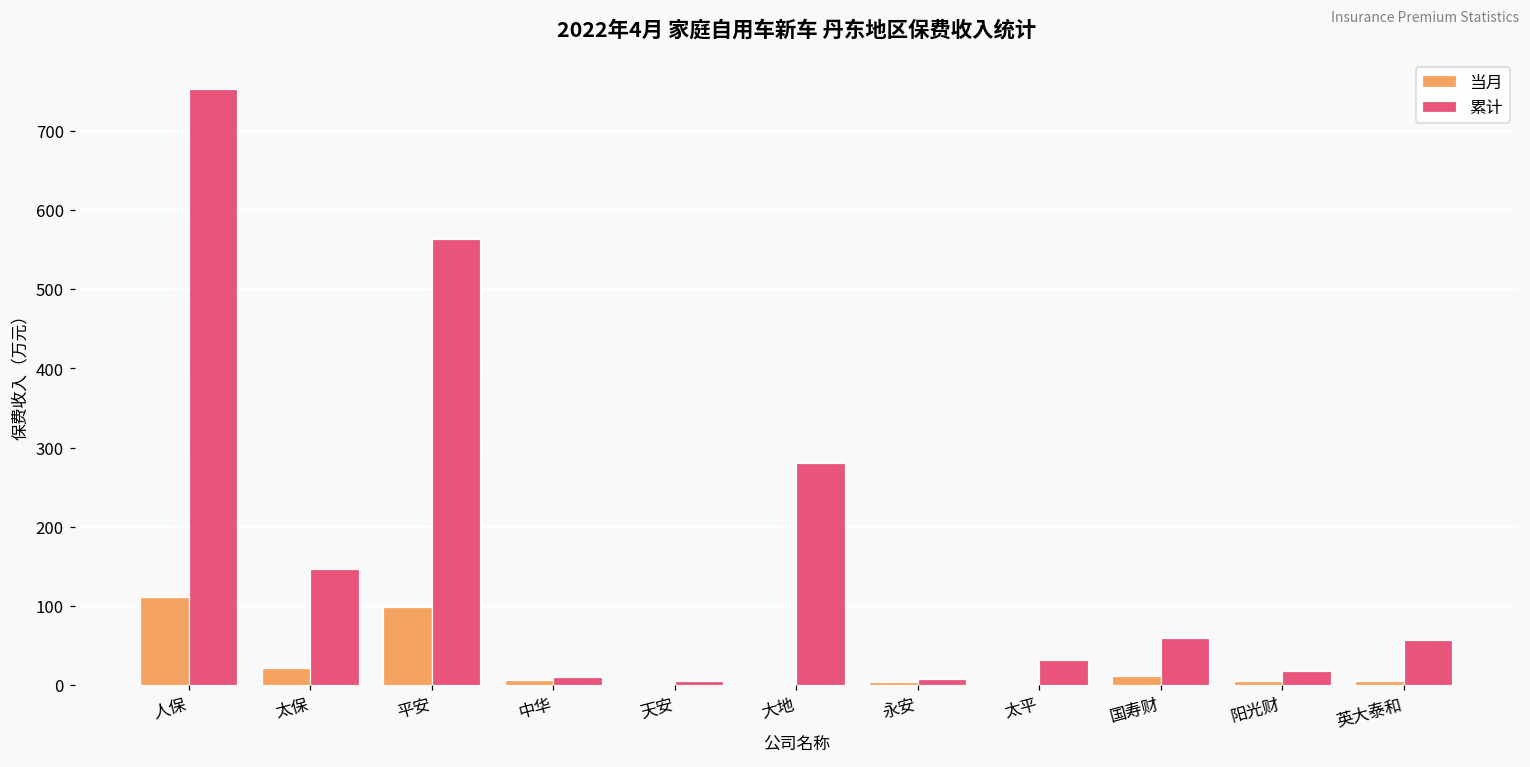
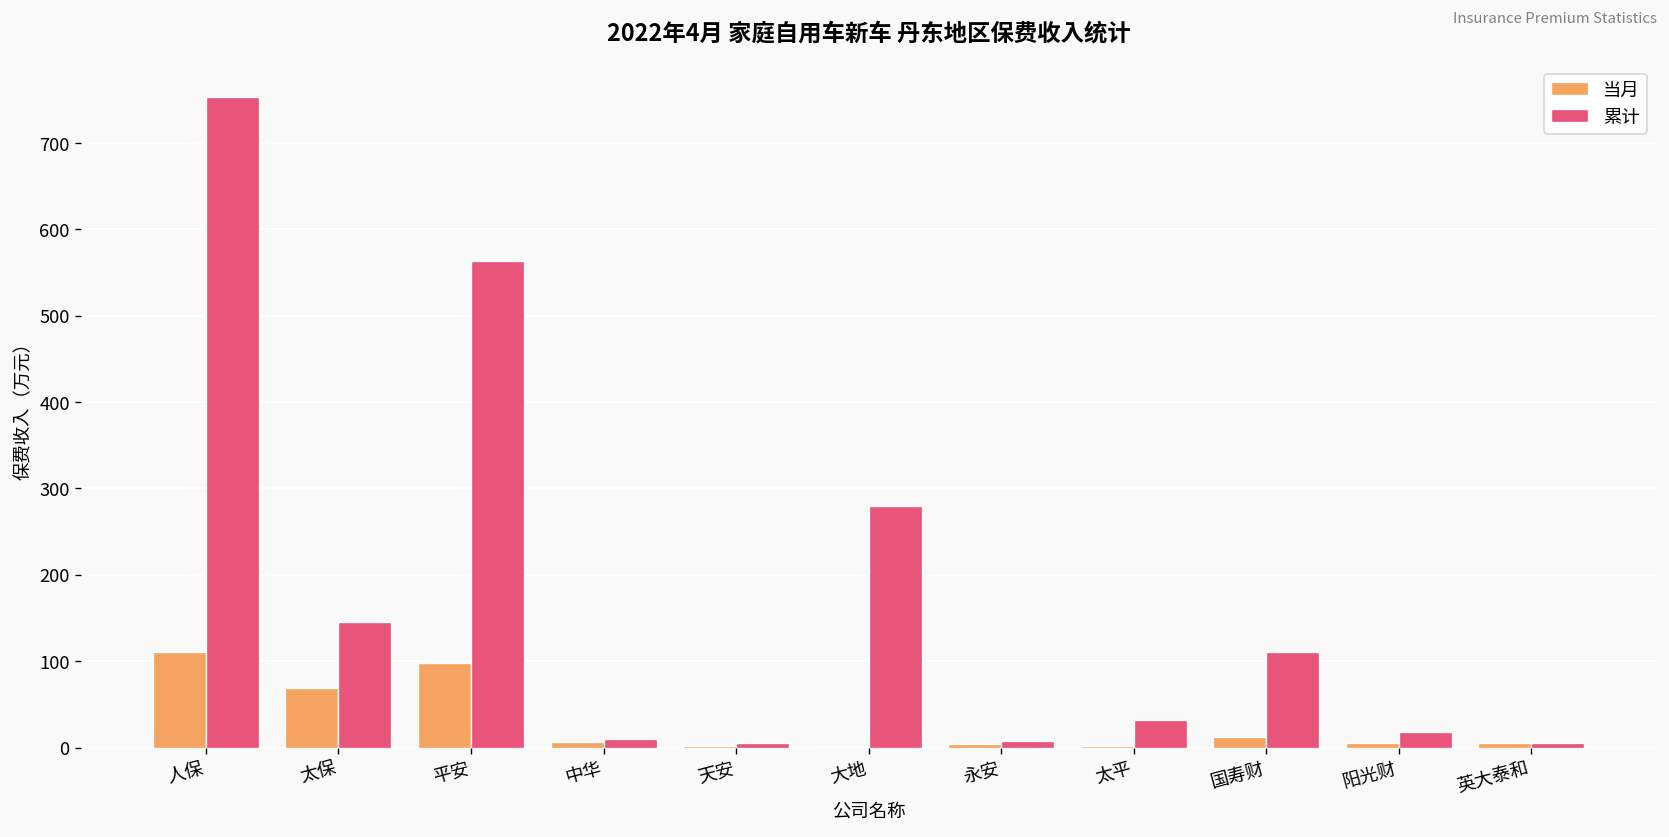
  {
    "当月": {
      "人保": 110,
-     "太保": 20,
+     "太保": 70,
      "平安": 100,
      "中华": 10,
      "永安": 0,
      "国寿财": 10,
      "阳光财": 10,
      "英大泰和": 10
    },
    "累计": {
      "人保": 750,
      "太保": 150,
      "平安": 560,
      "中华": 10,
      "天安": 10,
      "大地": 280,
      "永安": 10,
      "太平": 30,
-     "国寿财": 60,
+     "国寿财": 110,
      "阳光财": 20,
-     "英大泰和": 60
+     "英大泰和": 10
    }
  }
